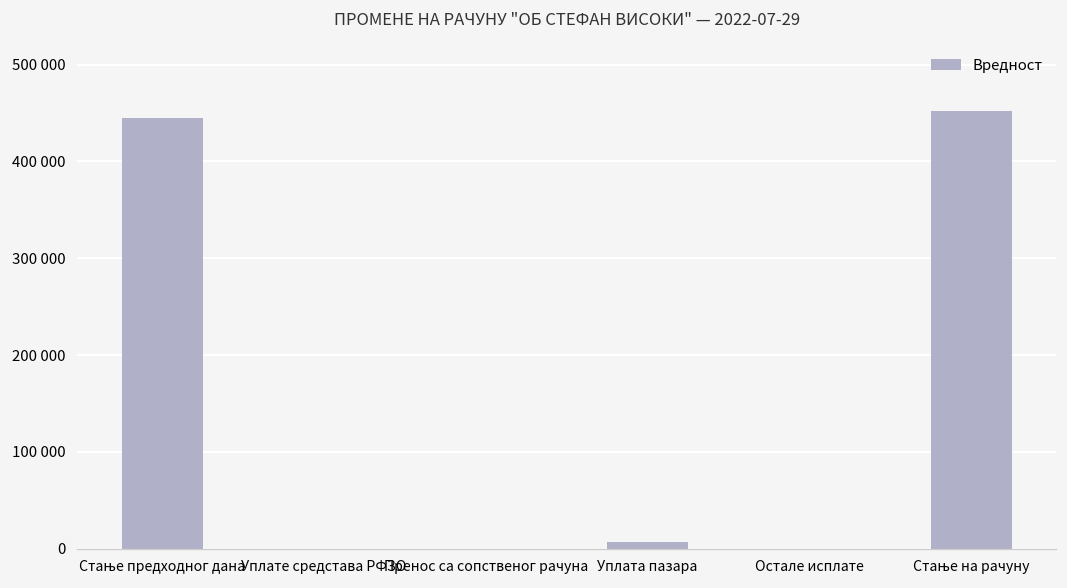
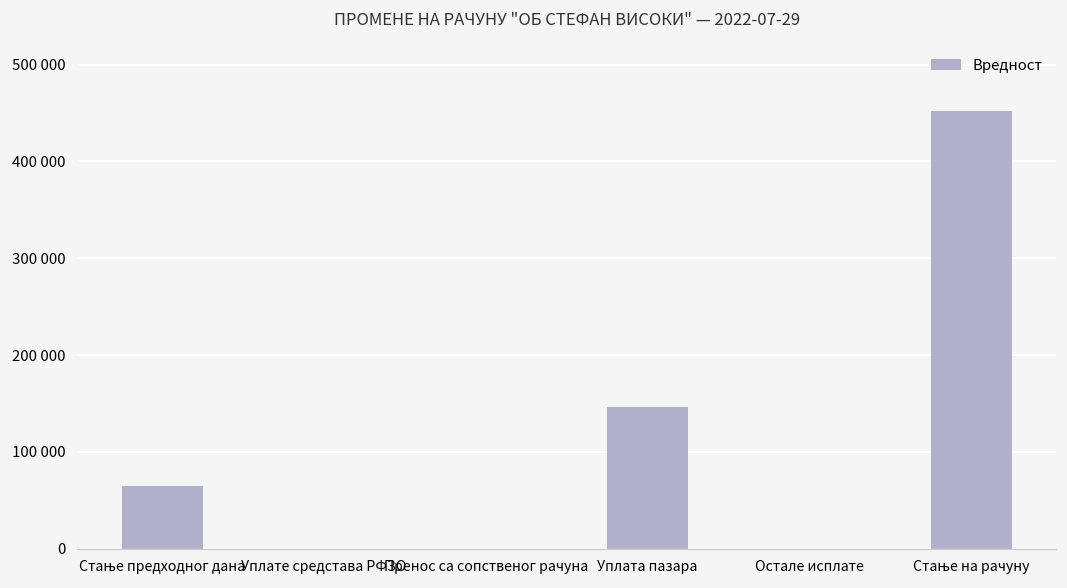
  {
-   "Стање предходног дана": 440000,
+   "Стање предходног дана": 70000,
    "Уплате средстава РФЗО": 0,
    "Пренос са сопственог рачуна": 0,
-   "Уплата пазара": 10000,
+   "Уплата пазара": 150000,
    "Остале исплате": 0,
    "Стање на рачуну": 450000
  }
